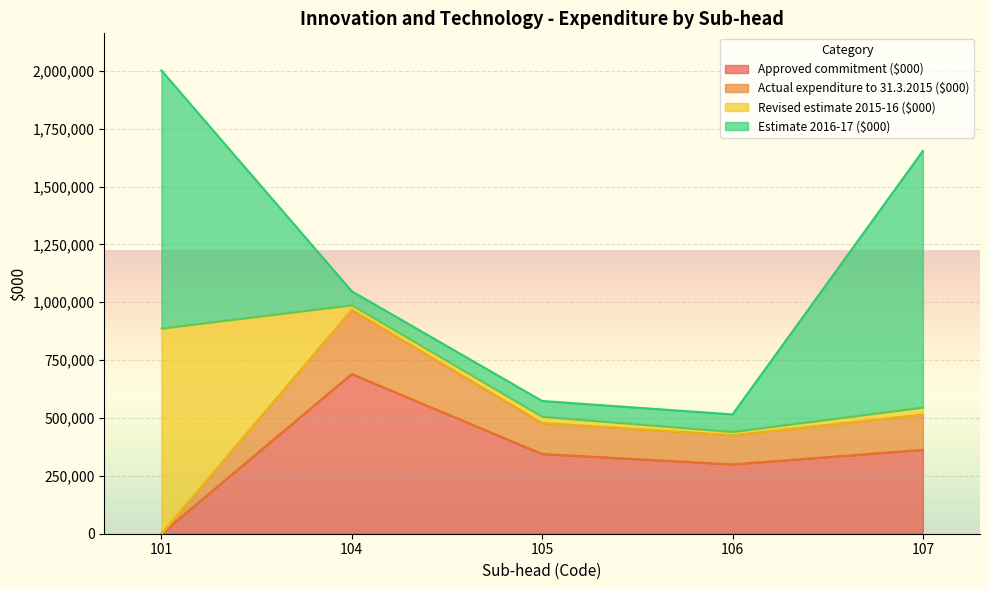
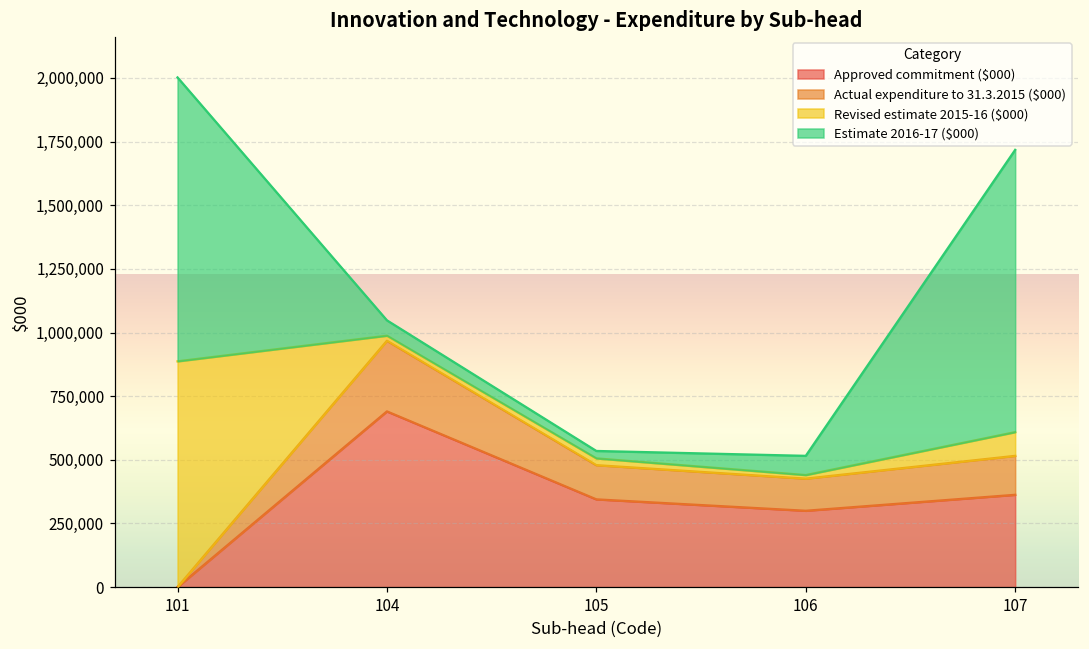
  {
    "Revised estimate 2015-16 ($000)": {
      "101": "890,000",
      "104": "20,000",
      "105": "30,000",
      "106": "10,000",
-     "107": "30,000"
+     "107": "90,000"
    },
    "Estimate 2016-17 ($000)": {
      "101": "1,120,000",
      "104": "60,000",
-     "105": "70,000",
+     "105": "30,000",
      "106": "80,000"
    }
  }
